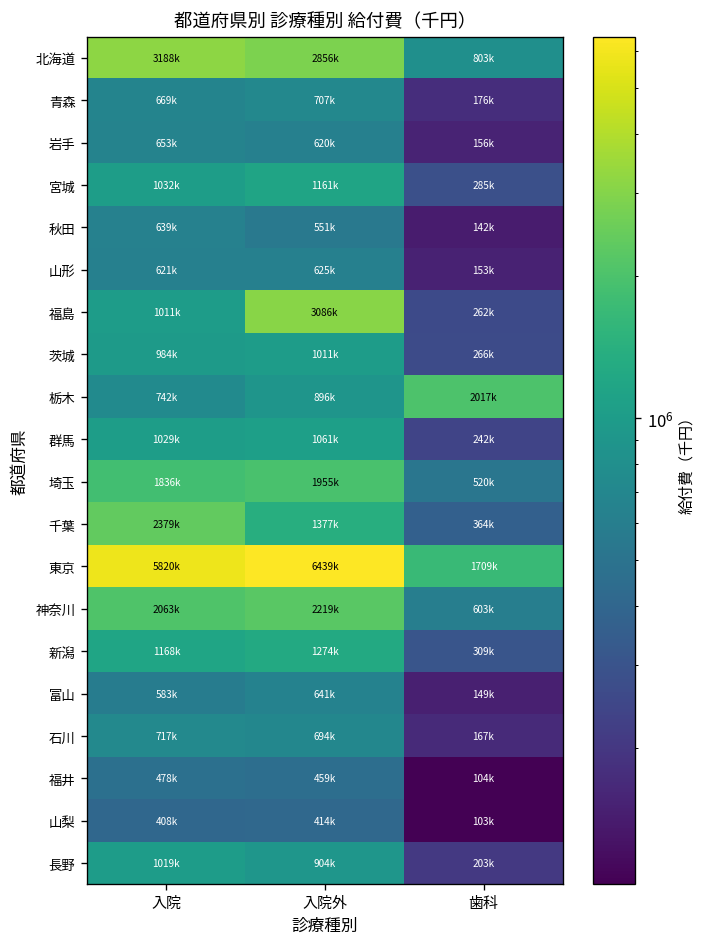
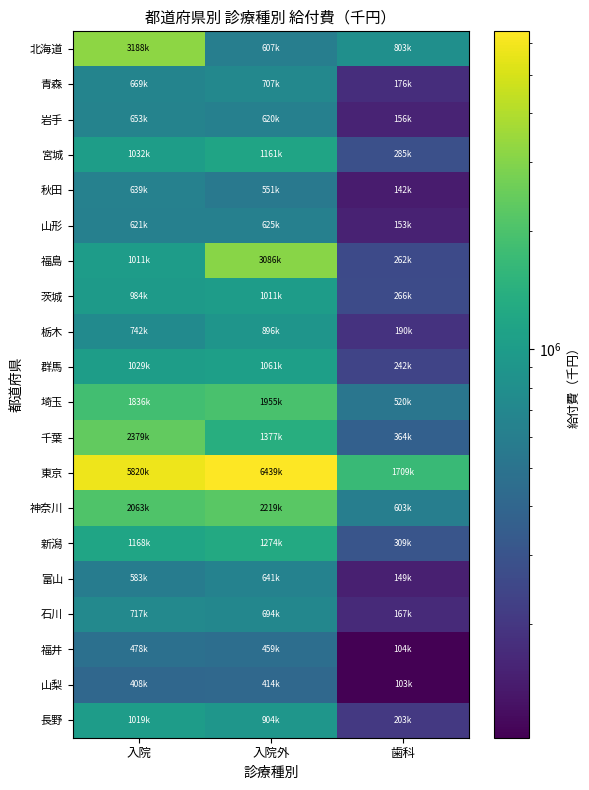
  {
    "北海道": {
      "入院": "3188k",
-     "入院外": "2856k",
+     "入院外": "607k",
      "歯科": "803k"
    },
    "青森": {
      "入院": "669k",
      "入院外": "707k",
      "歯科": "176k"
    },
    "岩手": {
      "入院": "653k",
      "入院外": "620k",
      "歯科": "156k"
    },
    "宮城": {
      "入院": "1032k",
      "入院外": "1161k",
      "歯科": "285k"
    },
    "秋田": {
      "入院": "639k",
      "入院外": "551k",
      "歯科": "142k"
    },
    "山形": {
      "入院": "621k",
      "入院外": "625k",
      "歯科": "153k"
    },
    "福島": {
      "入院": "1011k",
      "入院外": "3086k",
      "歯科": "262k"
    },
    "茨城": {
      "入院": "984k",
      "入院外": "1011k",
      "歯科": "266k"
    },
    "栃木": {
      "入院": "742k",
      "入院外": "896k",
-     "歯科": "2017k"
+     "歯科": "190k"
    },
    "群馬": {
      "入院": "1029k",
      "入院外": "1061k",
      "歯科": "242k"
    },
    "埼玉": {
      "入院": "1836k",
      "入院外": "1955k",
      "歯科": "520k"
    },
    "千葉": {
      "入院": "2379k",
      "入院外": "1377k",
      "歯科": "364k"
    },
    "東京": {
      "入院": "5820k",
      "入院外": "6439k",
      "歯科": "1709k"
    },
    "神奈川": {
      "入院": "2063k",
      "入院外": "2219k",
      "歯科": "603k"
    },
    "新潟": {
      "入院": "1168k",
      "入院外": "1274k",
      "歯科": "309k"
    },
    "富山": {
      "入院": "583k",
      "入院外": "641k",
      "歯科": "149k"
    },
    "石川": {
      "入院": "717k",
      "入院外": "694k",
      "歯科": "167k"
    },
    "福井": {
      "入院": "478k",
      "入院外": "459k",
      "歯科": "104k"
    },
    "山梨": {
      "入院": "408k",
      "入院外": "414k",
      "歯科": "103k"
    },
    "長野": {
      "入院": "1019k",
      "入院外": "904k",
      "歯科": "203k"
    }
  }
